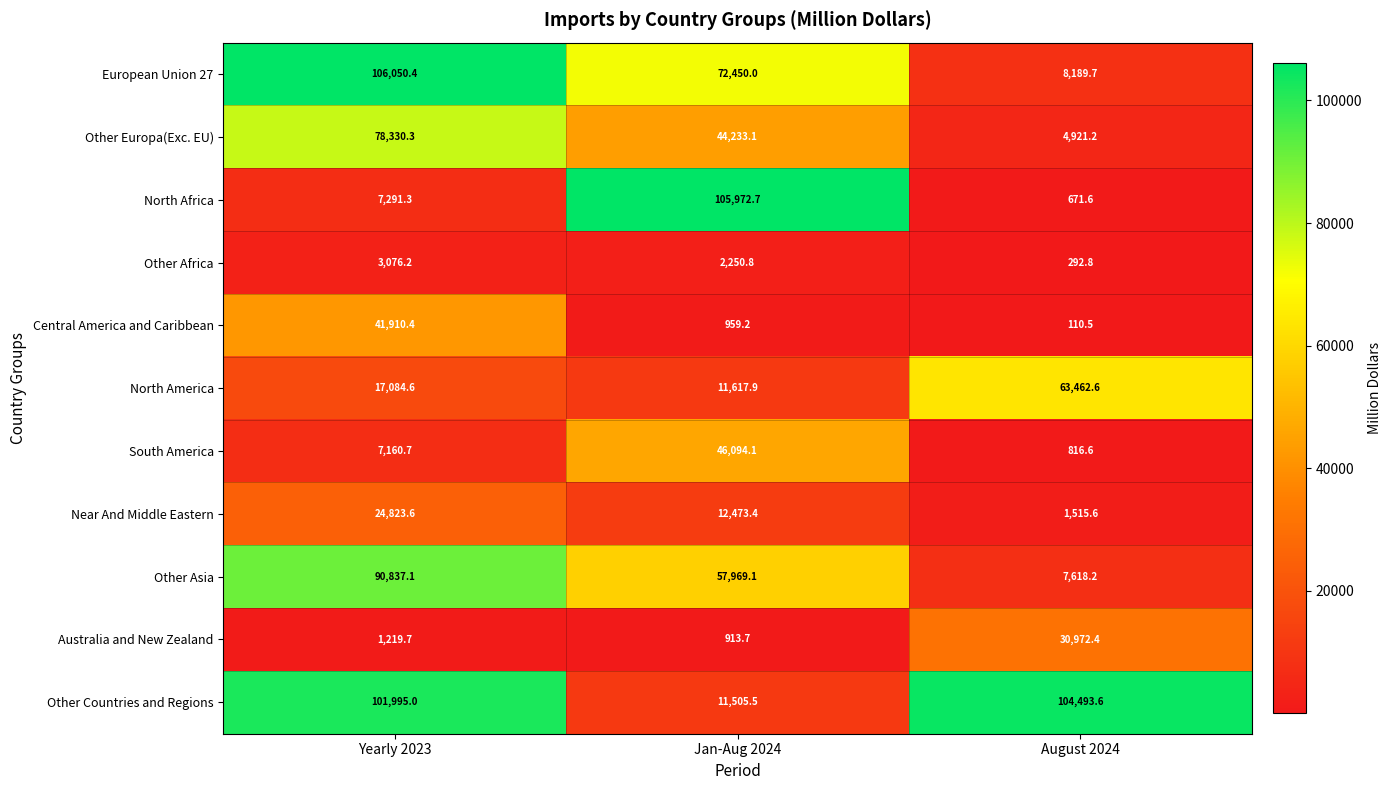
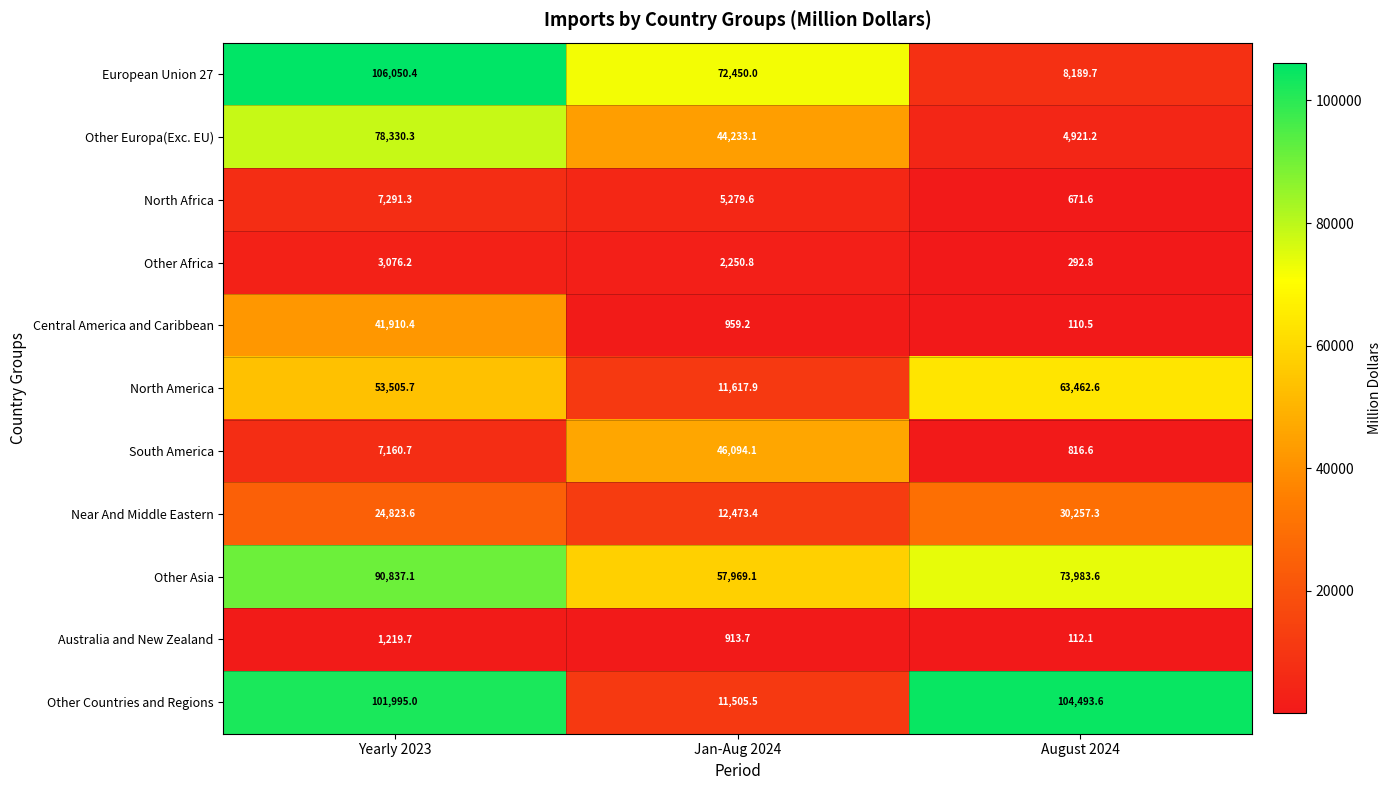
  {
    "European Union 27": {
      "Yearly 2023": "106,050.4",
      "Jan-Aug 2024": "72,450.0",
      "August 2024": "8,189.7"
    },
    "Other Europa(Exc. EU)": {
      "Yearly 2023": "78,330.3",
      "Jan-Aug 2024": "44,233.1",
      "August 2024": "4,921.2"
    },
    "North Africa": {
      "Yearly 2023": "7,291.3",
-     "Jan-Aug 2024": "105,972.7",
+     "Jan-Aug 2024": "5,279.6",
      "August 2024": "671.6"
    },
    "Other Africa": {
      "Yearly 2023": "3,076.2",
      "Jan-Aug 2024": "2,250.8",
      "August 2024": "292.8"
    },
    "Central America and Caribbean": {
      "Yearly 2023": "41,910.4",
      "Jan-Aug 2024": "959.2",
      "August 2024": "110.5"
    },
    "North America": {
-     "Yearly 2023": "17,084.6",
+     "Yearly 2023": "53,505.7",
      "Jan-Aug 2024": "11,617.9",
      "August 2024": "63,462.6"
    },
    "South America": {
      "Yearly 2023": "7,160.7",
      "Jan-Aug 2024": "46,094.1",
      "August 2024": "816.6"
    },
    "Near And Middle Eastern": {
      "Yearly 2023": "24,823.6",
      "Jan-Aug 2024": "12,473.4",
-     "August 2024": "1,515.6"
+     "August 2024": "30,257.3"
    },
    "Other Asia": {
      "Yearly 2023": "90,837.1",
      "Jan-Aug 2024": "57,969.1",
-     "August 2024": "7,618.2"
+     "August 2024": "73,983.6"
    },
    "Australia and New Zealand": {
      "Yearly 2023": "1,219.7",
      "Jan-Aug 2024": "913.7",
-     "August 2024": "30,972.4"
+     "August 2024": "112.1"
    },
    "Other Countries and Regions": {
      "Yearly 2023": "101,995.0",
      "Jan-Aug 2024": "11,505.5",
      "August 2024": "104,493.6"
    }
  }
